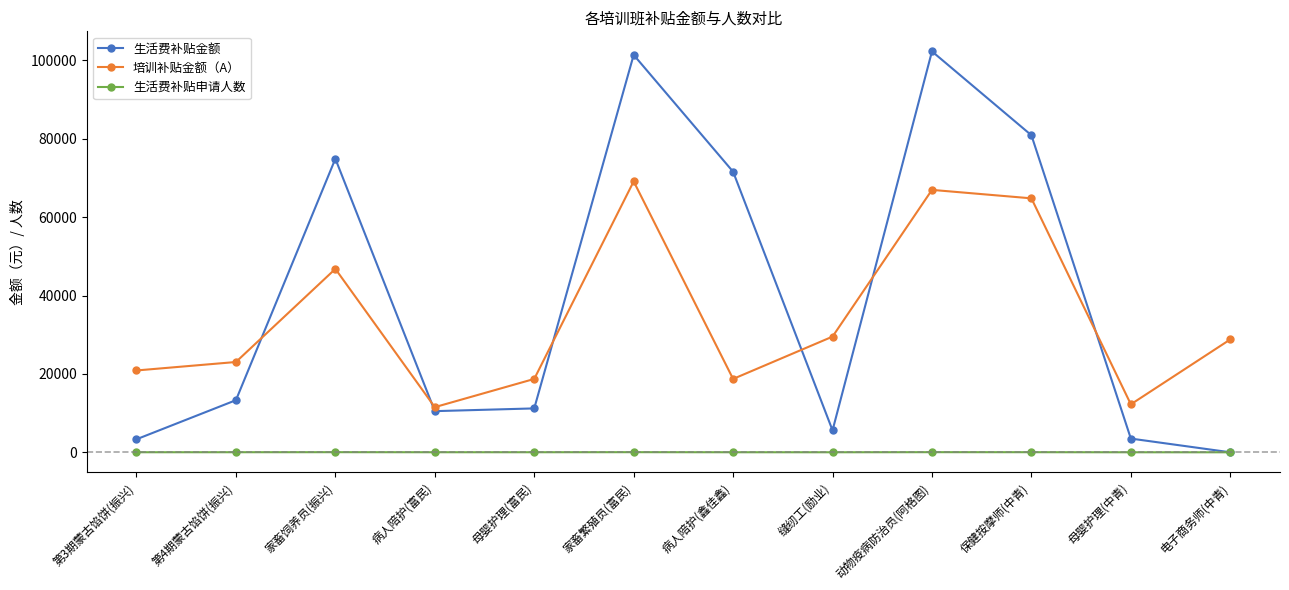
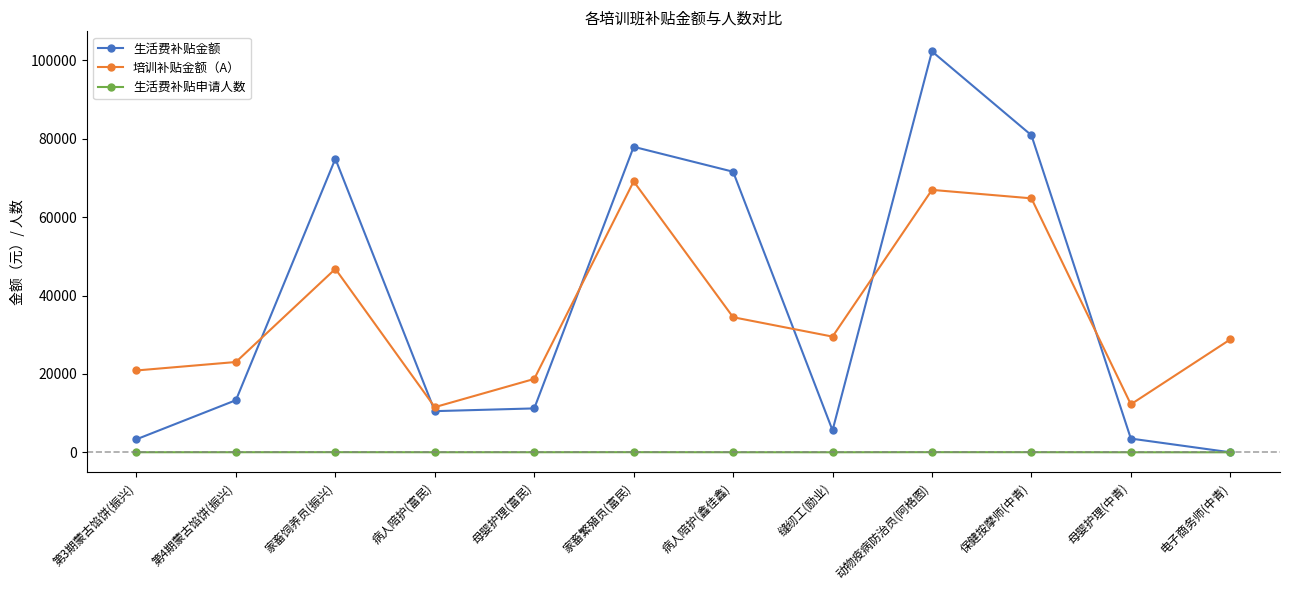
  {
    "生活费补贴金额": {
      "第3期蒙古馅饼(振兴)": 3000,
      "第4期蒙古馅饼(振兴)": 13000,
      "家畜饲养员(振兴)": 75000,
      "病人陪护(富民)": 11000,
      "母婴护理(富民)": 11000,
-     "家畜繁殖员(富民)": 101000,
+     "家畜繁殖员(富民)": 78000,
      "病人陪护(鑫佳鑫)": 72000,
      "缝纫工(励业)": 6000,
      "动物疫病防治员(阿格图)": 102000,
      "保健按摩师(中青)": 81000,
      "母婴护理(中青)": 4000
    },
    "培训补贴金额（A）": {
      "第3期蒙古馅饼(振兴)": 21000,
      "第4期蒙古馅饼(振兴)": 23000,
      "家畜饲养员(振兴)": 47000,
      "病人陪护(富民)": 12000,
      "母婴护理(富民)": 19000,
      "家畜繁殖员(富民)": 69000,
-     "病人陪护(鑫佳鑫)": 19000,
+     "病人陪护(鑫佳鑫)": 34000,
      "缝纫工(励业)": 30000,
      "动物疫病防治员(阿格图)": 67000,
      "保健按摩师(中青)": 65000,
      "母婴护理(中青)": 12000,
      "电子商务师(中青)": 29000
    },
    "生活费补贴申请人数": {
      "第3期蒙古馅饼(振兴)": 0,
      "第4期蒙古馅饼(振兴)": 0,
      "家畜饲养员(振兴)": 0,
      "病人陪护(富民)": 0,
      "母婴护理(富民)": 0,
      "家畜繁殖员(富民)": 0,
      "病人陪护(鑫佳鑫)": 0,
      "缝纫工(励业)": 0,
      "动物疫病防治员(阿格图)": 0,
      "保健按摩师(中青)": 0,
      "母婴护理(中青)": 0
    }
  }
